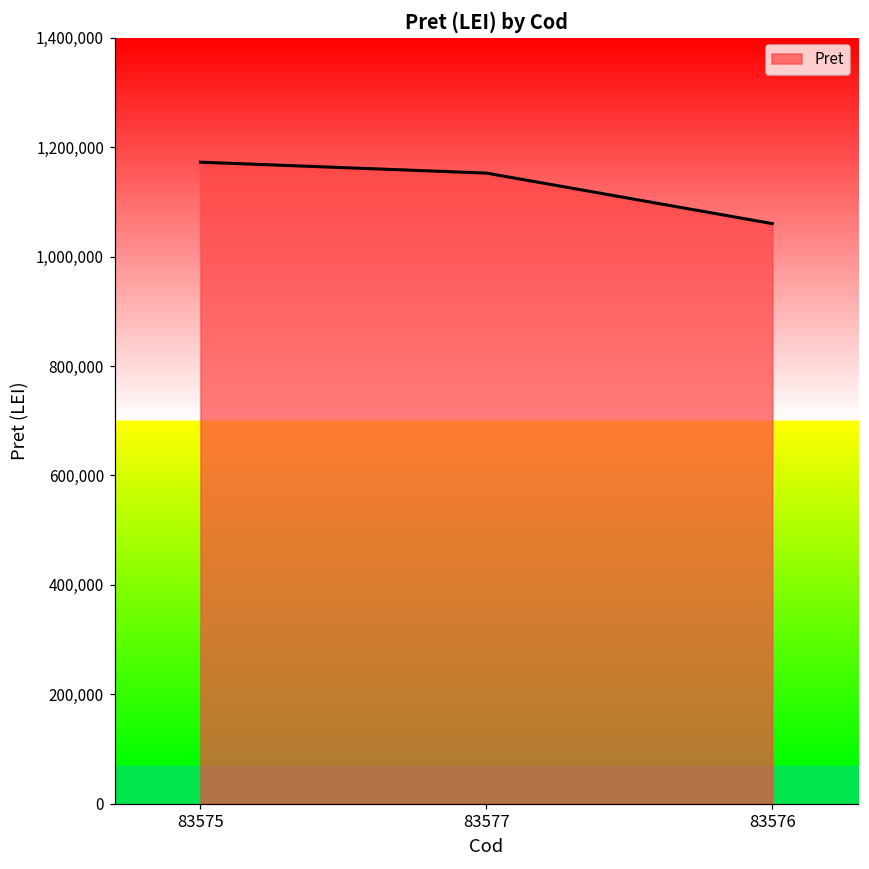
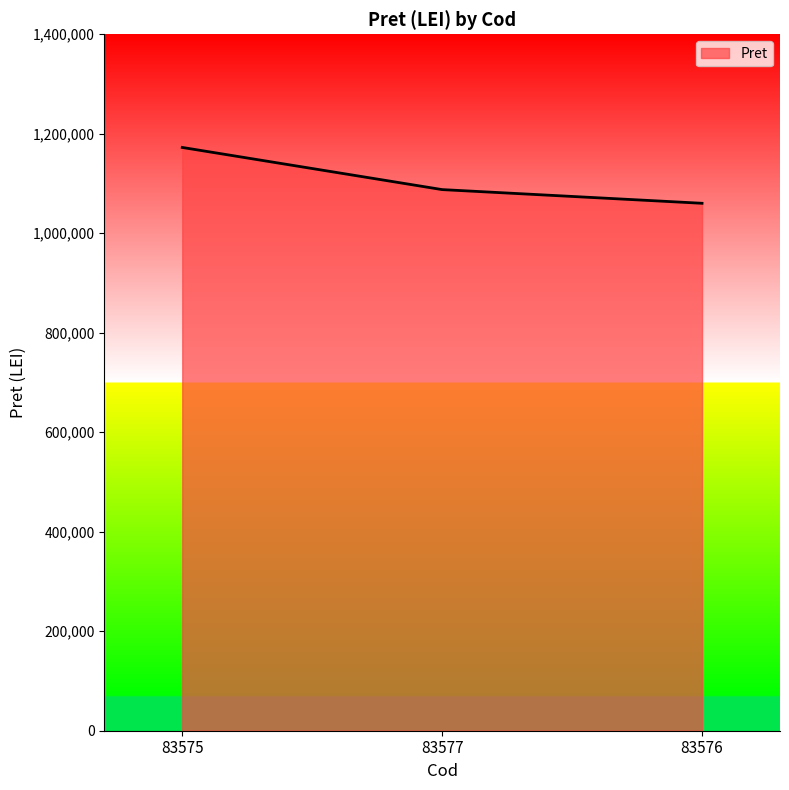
  {
    "83575": "1,170,000",
-   "83577": "1,150,000",
+   "83577": "1,090,000",
    "83576": "1,060,000"
  }
